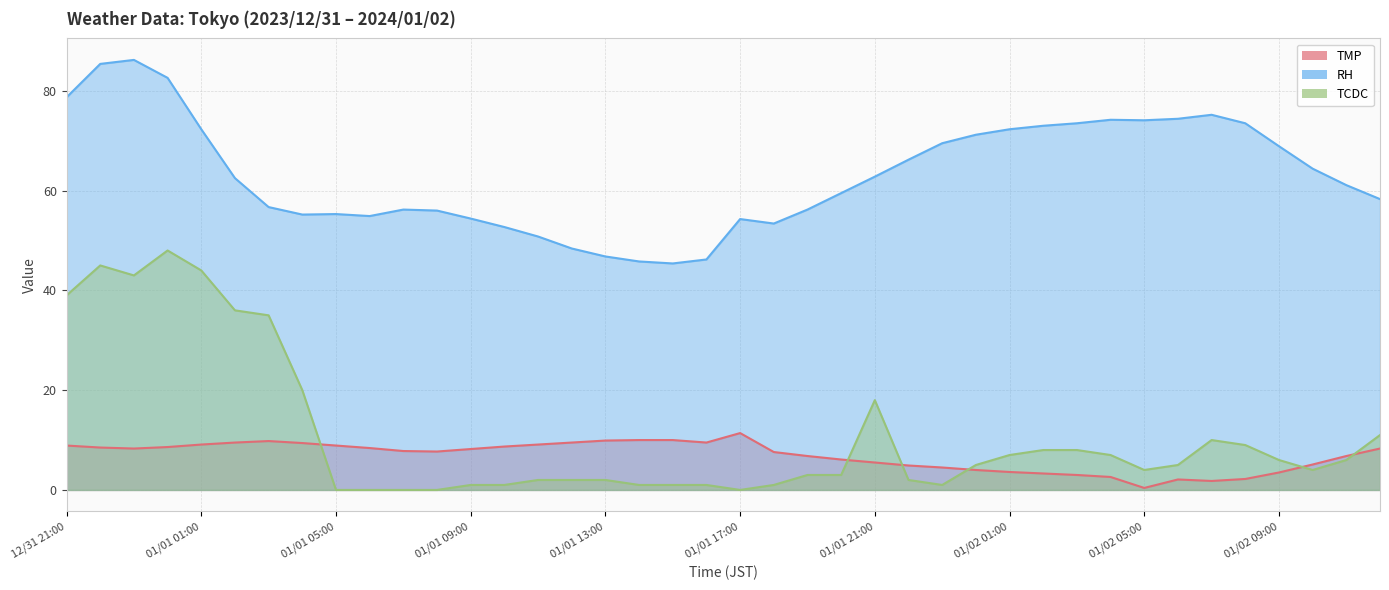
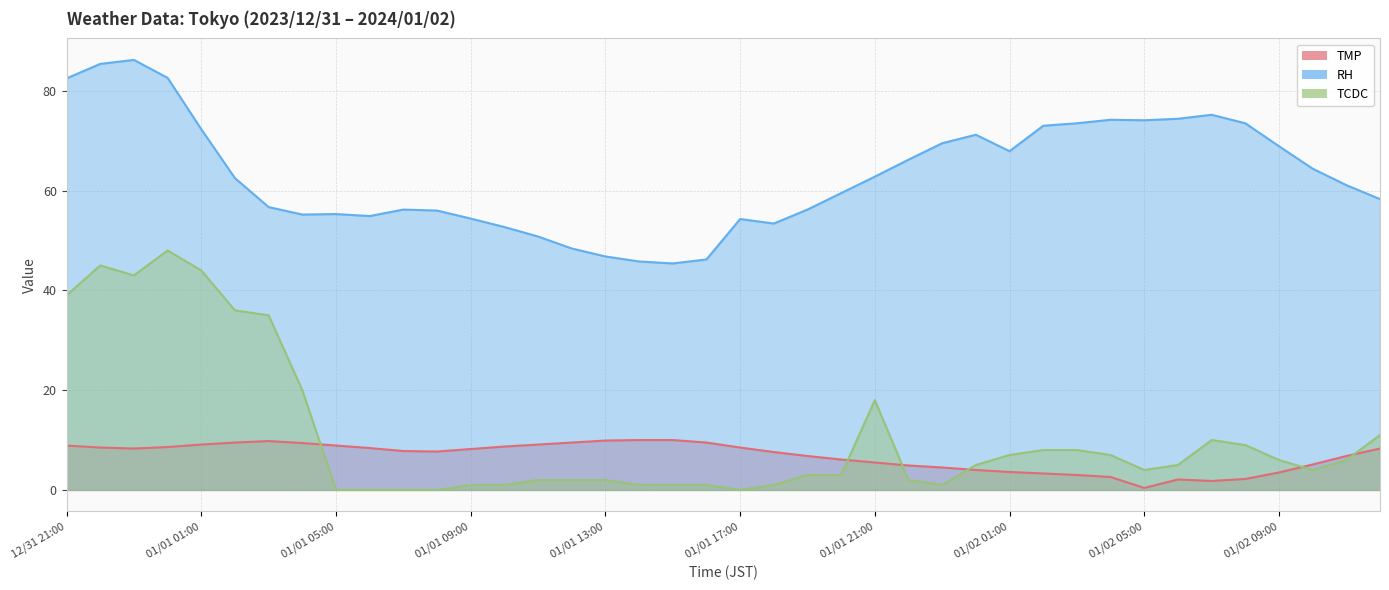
  {
    "TMP": {
      "12/31 21:00": 9,
      "01/01 01:00": 9,
      "01/01 05:00": 9,
      "01/01 09:00": 8,
      "01/01 13:00": 10,
-     "01/01 17:00": 11,
+     "01/01 17:00": 9,
      "01/01 21:00": 6,
      "01/02 01:00": 4,
      "01/02 05:00": 0,
      "01/02 09:00": 4
    },
    "RH": {
-     "12/31 21:00": 79,
+     "12/31 21:00": 83,
      "01/01 01:00": 72,
      "01/01 05:00": 55,
      "01/01 09:00": 54,
      "01/01 13:00": 47,
      "01/01 17:00": 54,
      "01/01 21:00": 63,
-     "01/02 01:00": 72,
+     "01/02 01:00": 68,
      "01/02 05:00": 74,
      "01/02 09:00": 69
    },
    "TCDC": {
      "12/31 21:00": 39,
      "01/01 01:00": 44,
      "01/01 05:00": 0,
      "01/01 09:00": 1,
      "01/01 13:00": 2,
      "01/01 17:00": 0,
      "01/01 21:00": 18,
      "01/02 01:00": 7,
      "01/02 05:00": 4,
      "01/02 09:00": 6
    }
  }
